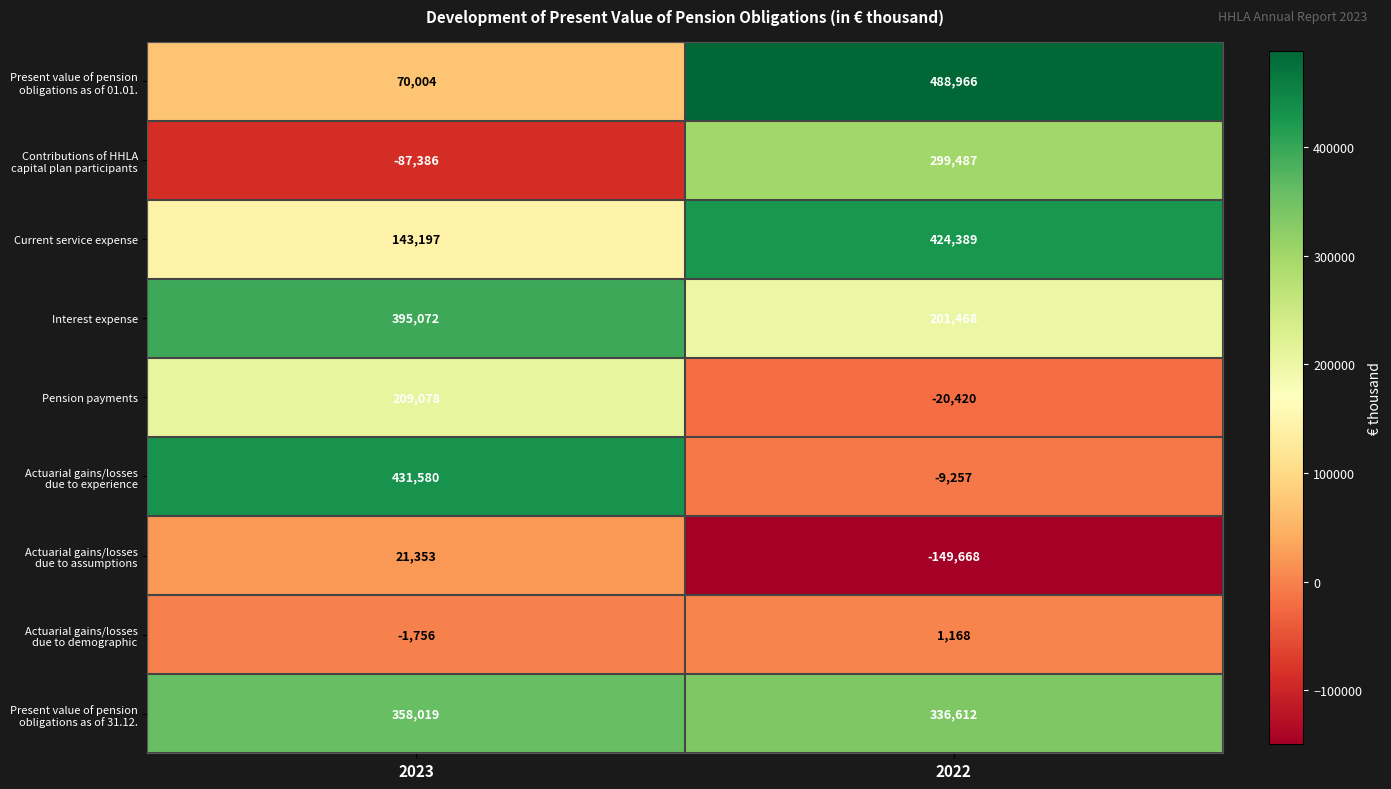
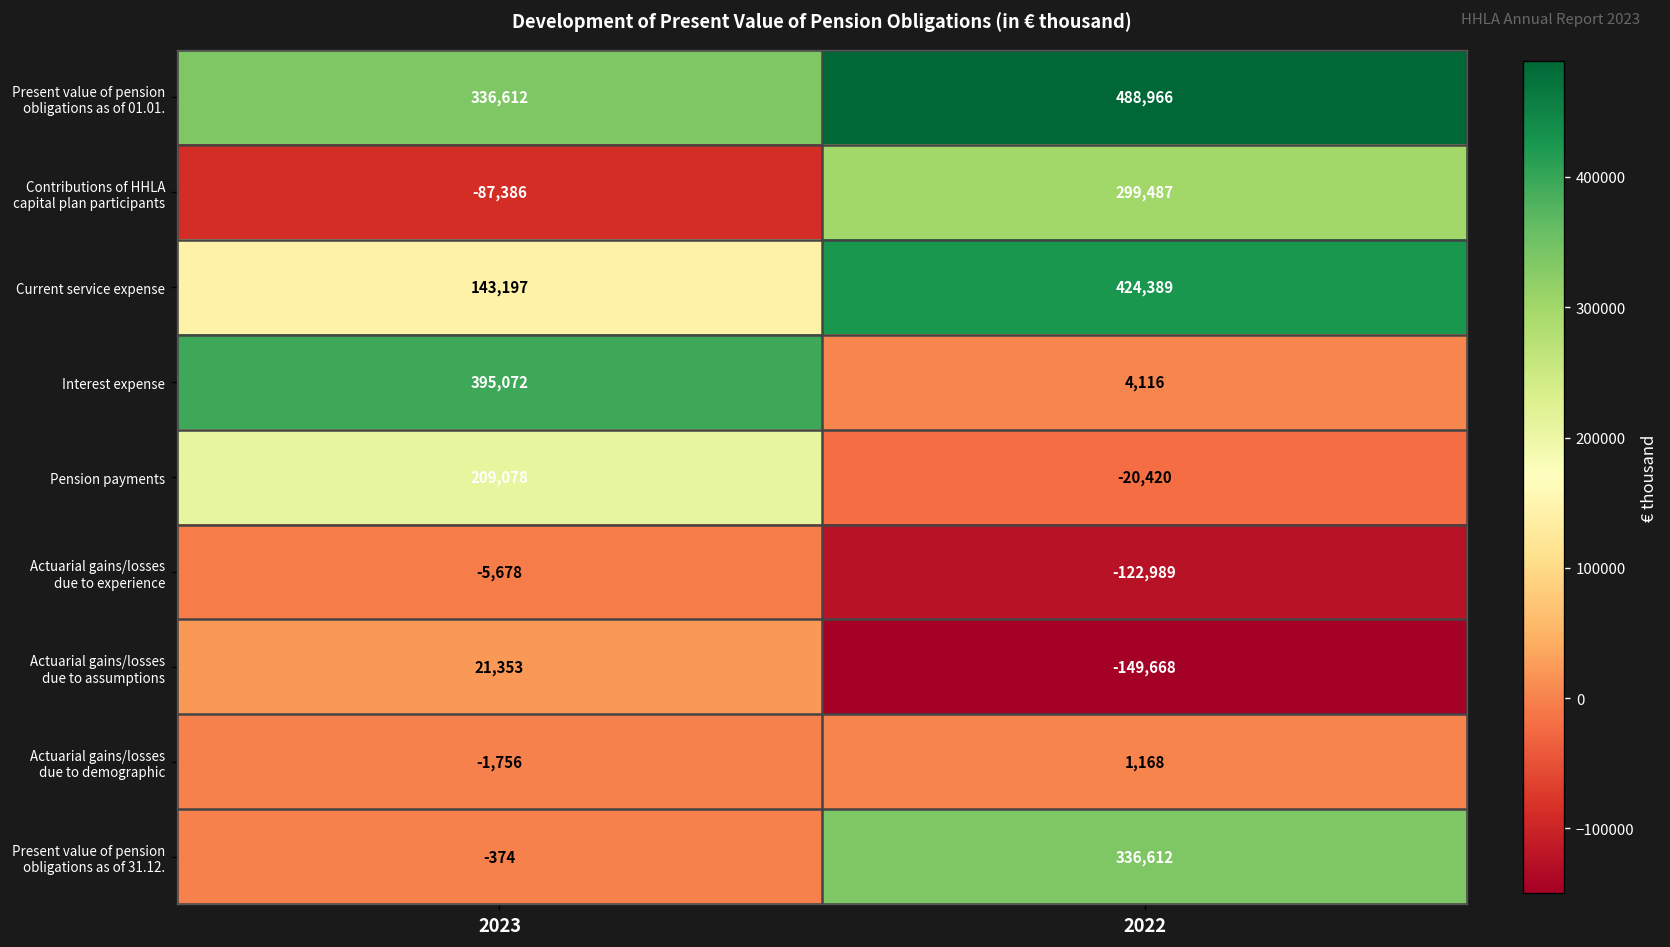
  {
    "Present value of pension obligations as of 01.01.": {
-     "2023": "70,004",
+     "2023": "336,612",
      "2022": "488,966"
    },
    "Contributions of HHLA capital plan participants": {
      "2023": "-87,386",
      "2022": "299,487"
    },
    "Current service expense": {
      "2023": "143,197",
      "2022": "424,389"
    },
    "Interest expense": {
      "2023": "395,072",
-     "2022": "201,468"
+     "2022": "4,116"
    },
    "Pension payments": {
      "2023": "209,078",
      "2022": "-20,420"
    },
    "Actuarial gains/losses due to experience": {
-     "2023": "431,580",
-     "2022": "-9,257"
+     "2023": "-5,678",
+     "2022": "-122,989"
    },
    "Actuarial gains/losses due to assumptions": {
      "2023": "21,353",
      "2022": "-149,668"
    },
    "Actuarial gains/losses due to demographic": {
      "2023": "-1,756",
      "2022": "1,168"
    },
    "Present value of pension obligations as of 31.12.": {
-     "2023": "358,019",
+     "2023": "-374",
      "2022": "336,612"
    }
  }
